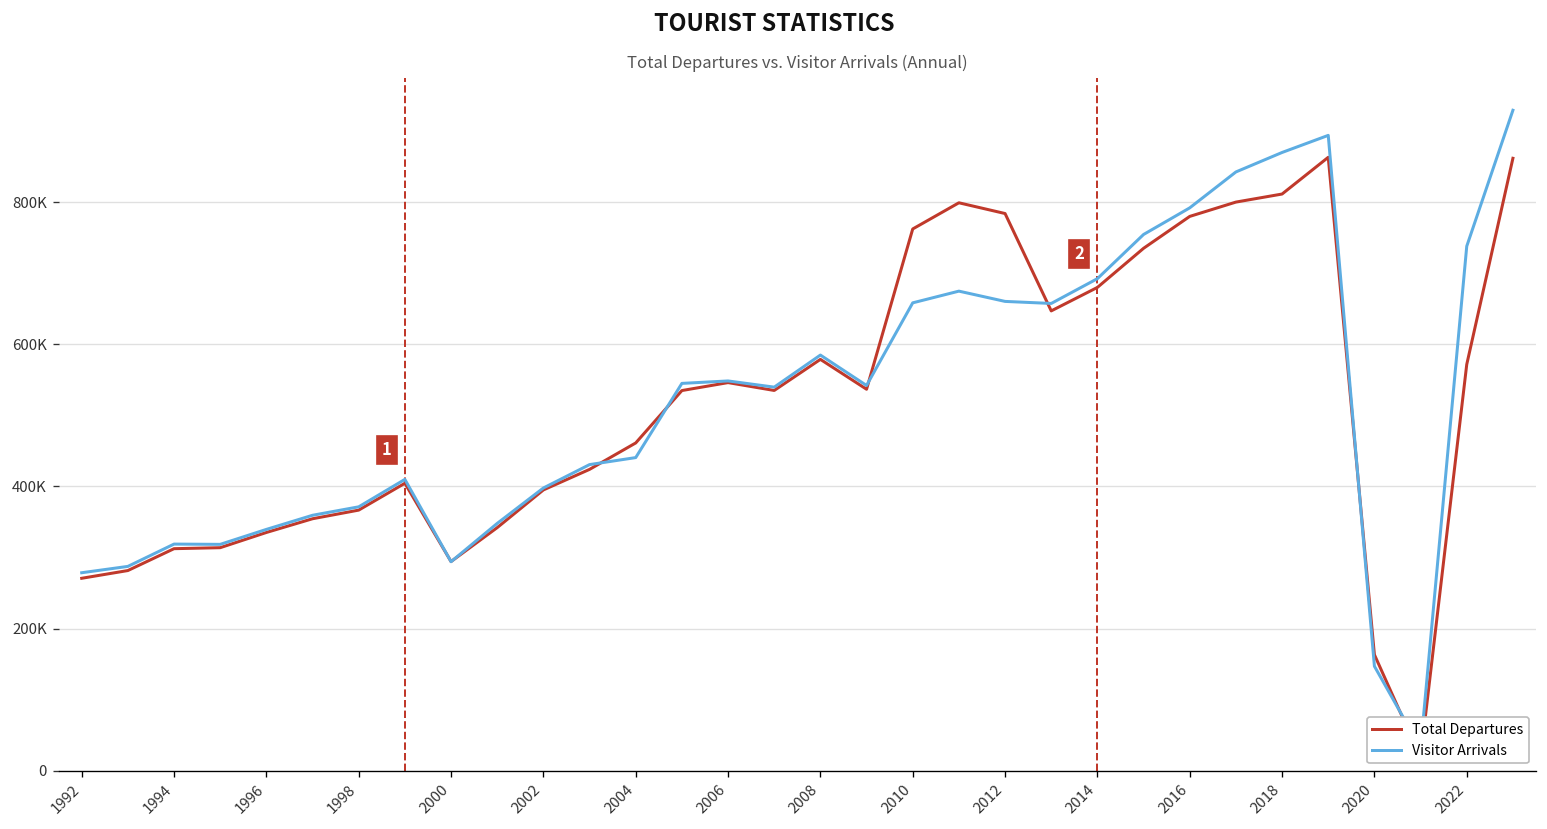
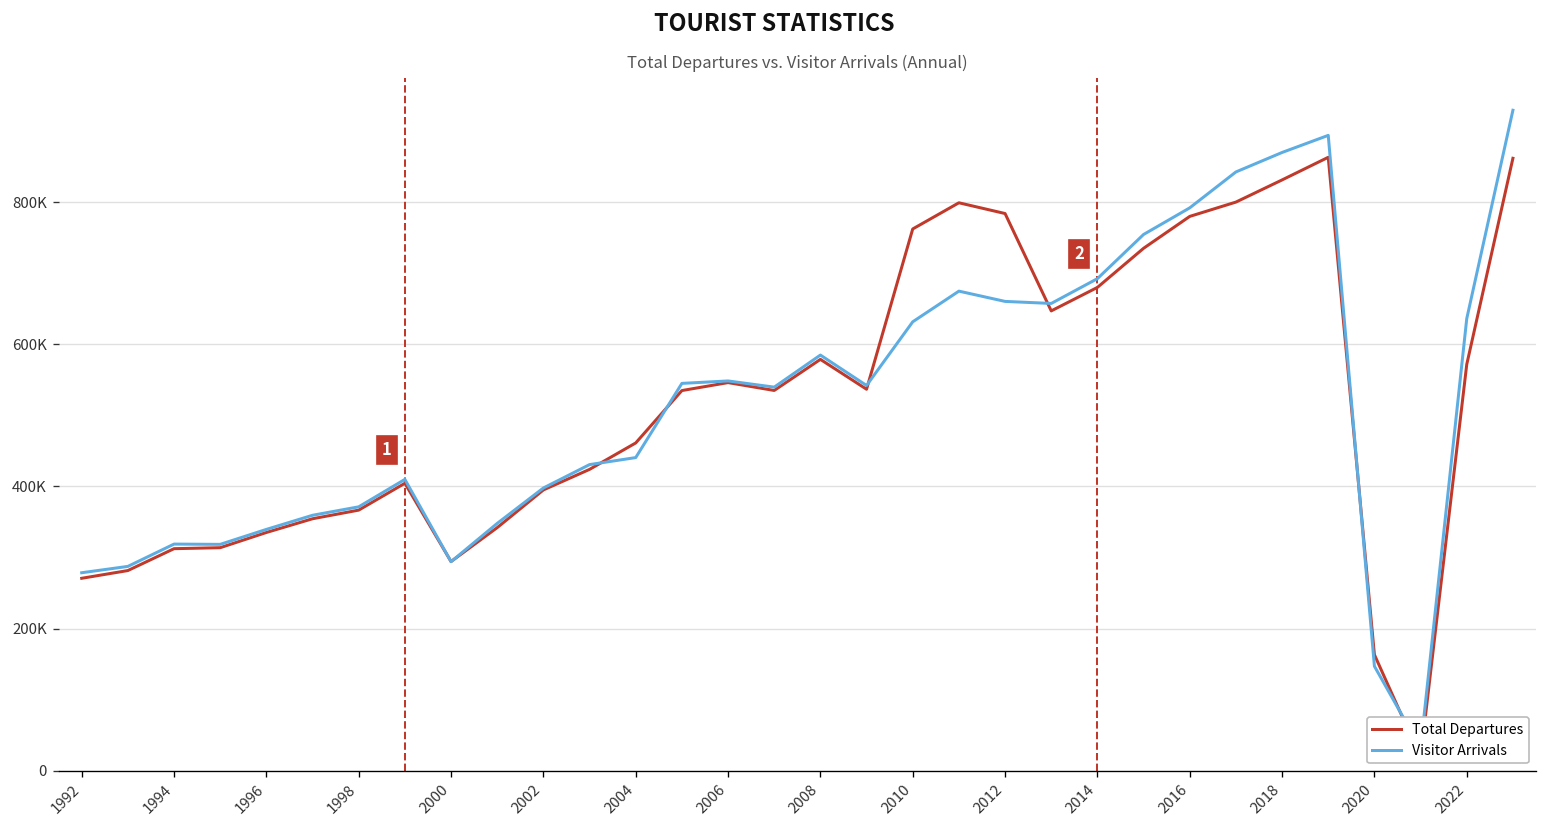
  {
    "Total Departures": {
      "1992": 270000,
      "1994": 310000,
      "1996": 340000,
      "1998": 370000,
      "2004": 460000,
      "2008": 580000,
      "2010": 760000,
      "2012": 780000,
      "2014": 680000,
      "2016": 780000,
-     "2018": 810000,
+     "2018": 830000,
      "2020": 160000,
      "2022": 570000
    },
    "Visitor Arrivals": {
      "1992": 280000,
      "1994": 320000,
      "1996": 340000,
      "1998": 370000,
      "2004": 440000,
      "2008": 590000,
-     "2010": 660000,
+     "2010": 630000,
      "2012": 660000,
      "2016": 790000,
      "2018": 870000,
      "2020": 150000,
-     "2022": 740000
+     "2022": 640000
    }
  }
